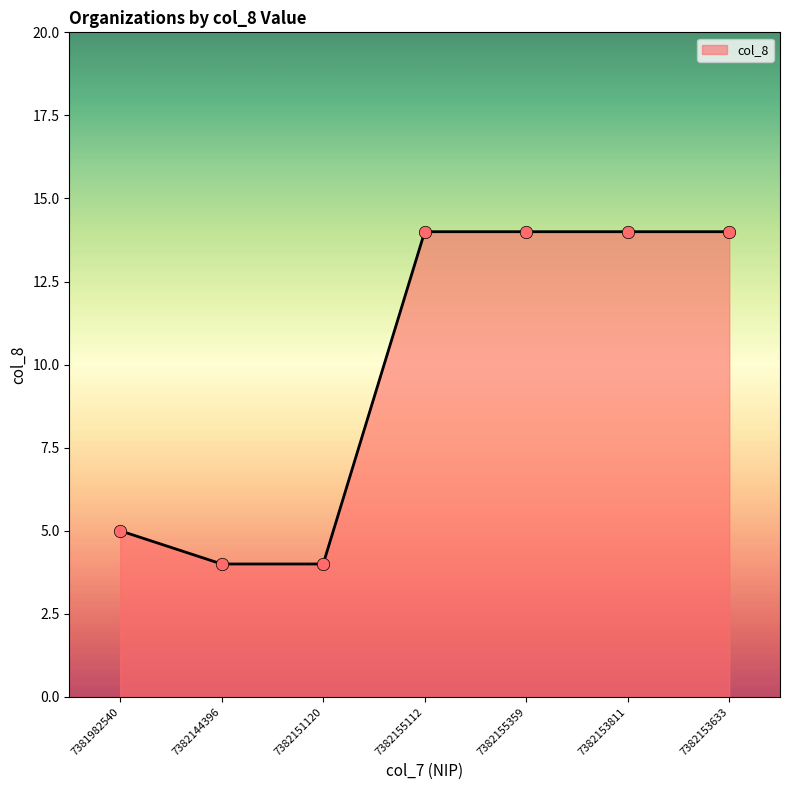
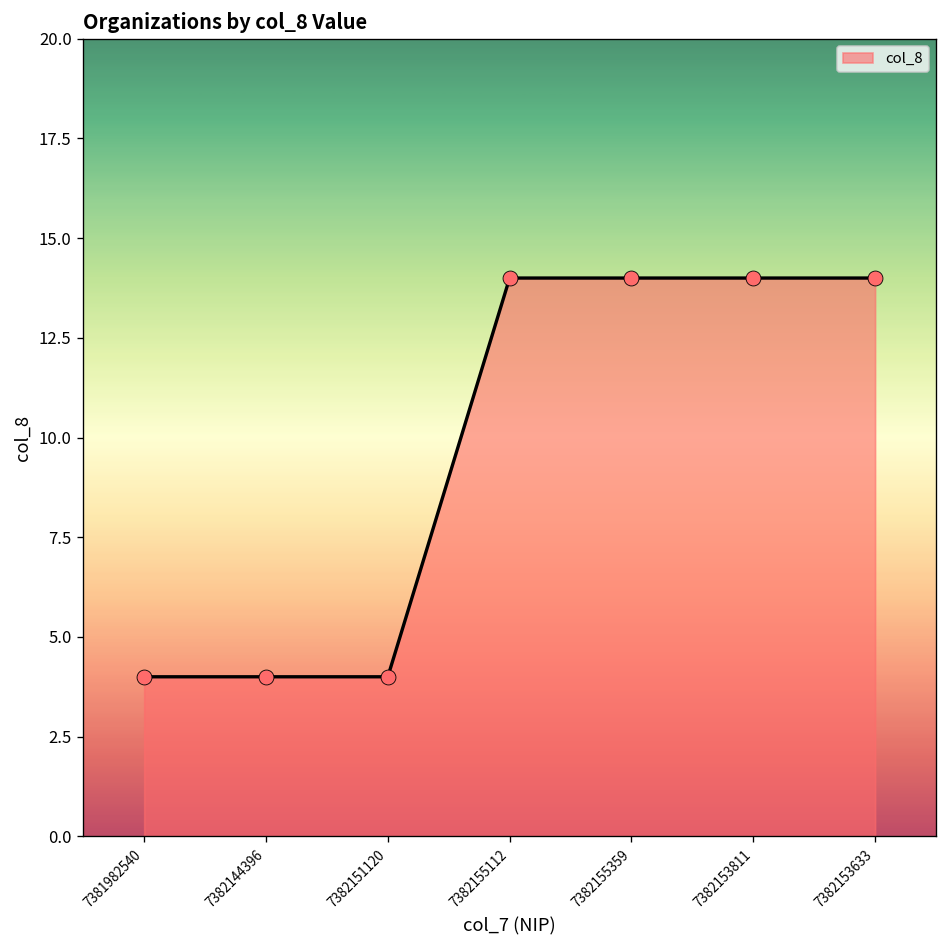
  {
-   "7381982540": 5,
+   "7381982540": 4,
    "7382144396": 4,
    "7382151120": 4,
    "7382155112": 14,
    "7382155359": 14,
    "7382153811": 14,
    "7382153633": 14
  }
